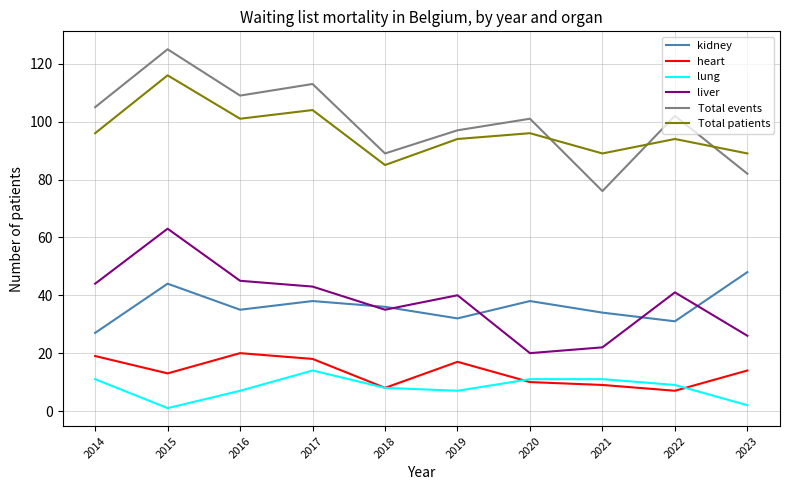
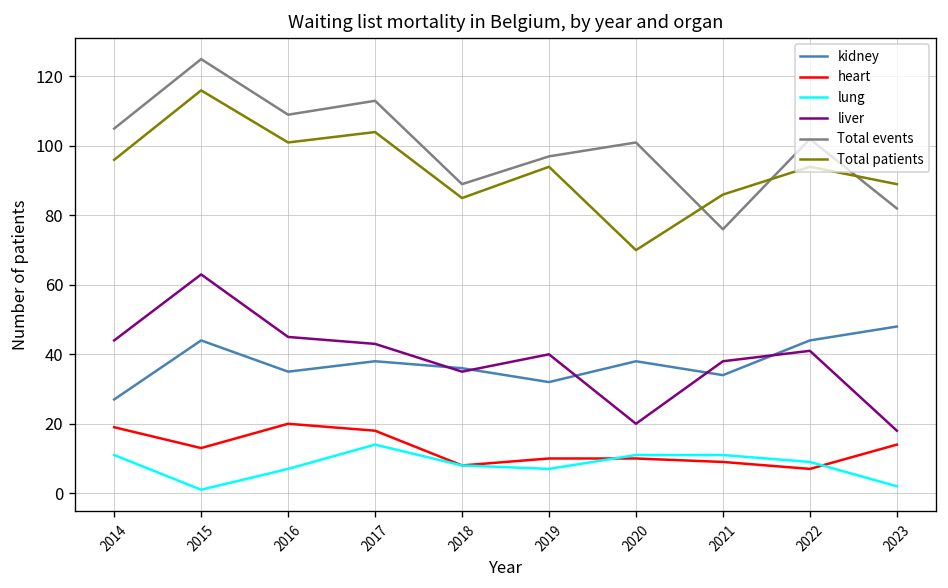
  {
    "kidney": {
      "2014": 27,
      "2015": 44,
      "2016": 35,
      "2017": 38,
      "2018": 36,
      "2019": 32,
      "2020": 38,
      "2021": 34,
-     "2022": 31,
+     "2022": 44,
      "2023": 48
    },
    "heart": {
      "2014": 19,
      "2015": 13,
      "2016": 20,
      "2017": 18,
-     "2019": 17,
+     "2019": 10,
      "2020": 10,
      "2021": 9,
      "2022": 7,
      "2023": 14
    },
    "lung": {
      "2014": 11,
      "2015": 1,
      "2016": 7,
      "2017": 14,
      "2019": 7,
      "2020": 11,
      "2021": 11,
      "2022": 9,
      "2023": 2
    },
    "liver": {
      "2014": 44,
      "2015": 63,
      "2016": 45,
      "2017": 43,
      "2018": 35,
      "2019": 40,
      "2020": 20,
-     "2021": 22,
+     "2021": 38,
      "2022": 41,
-     "2023": 26
+     "2023": 18
    },
    "Total events": {
      "2014": 105,
      "2015": 125,
      "2016": 109,
      "2017": 113,
      "2018": 89,
      "2019": 97,
      "2020": 101,
      "2021": 76,
      "2023": 82
    },
    "Total patients": {
      "2014": 96,
      "2015": 116,
      "2016": 101,
      "2017": 104,
      "2018": 85,
      "2019": 94,
-     "2020": 96,
-     "2021": 89,
+     "2020": 70,
+     "2021": 86,
      "2022": 94,
      "2023": 89
    }
  }
